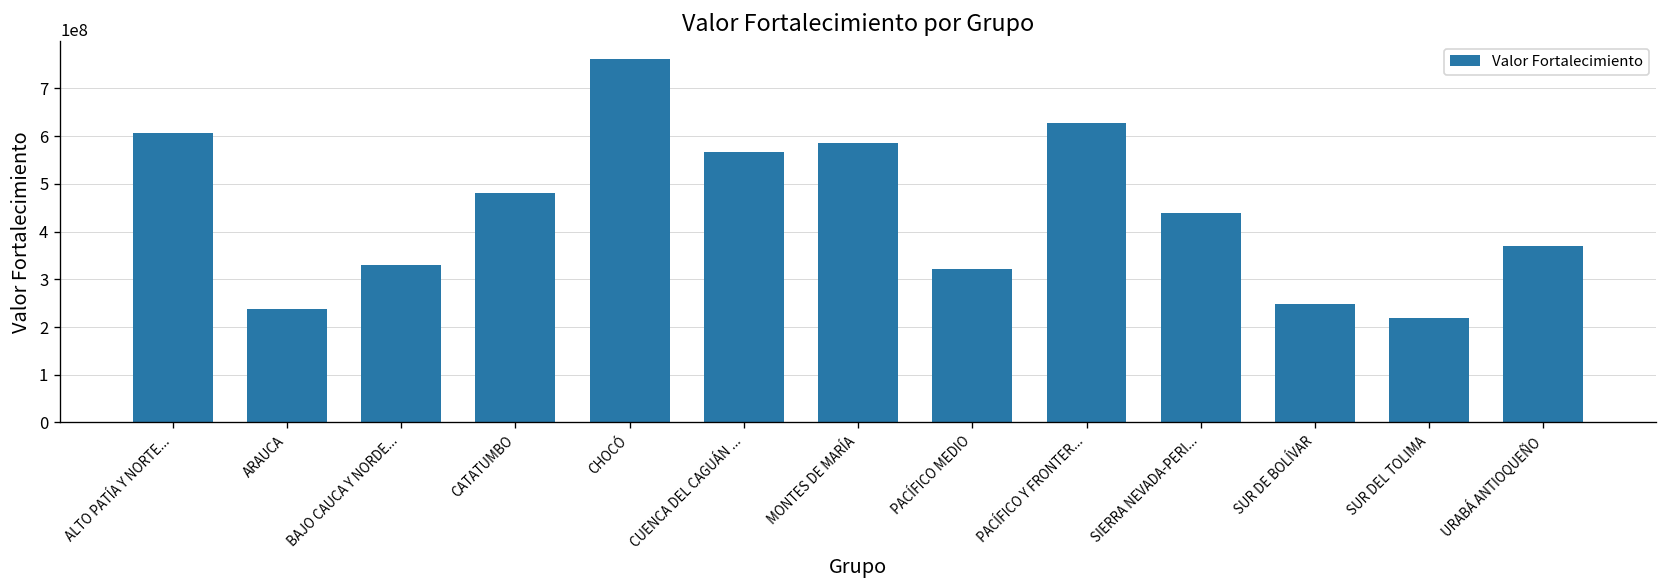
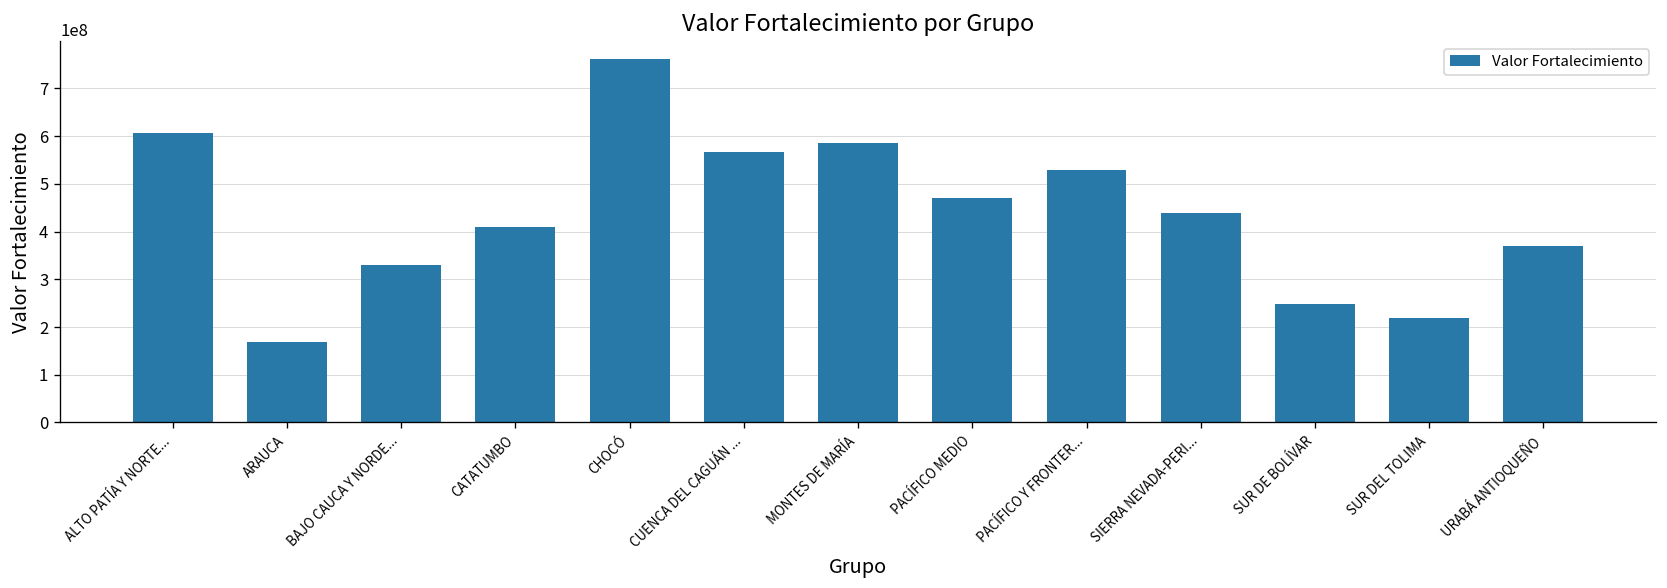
  {
    "ALTO PATÍA Y NORTE...": 610000000,
-   "ARAUCA": 240000000,
+   "ARAUCA": 170000000,
    "BAJO CAUCA Y NORDE...": 330000000,
-   "CATATUMBO": 480000000,
+   "CATATUMBO": 410000000,
    "CHOCÓ": 760000000,
    "CUENCA DEL CAGUÁN ...": 570000000,
    "MONTES DE MARÍA": 580000000,
-   "PACÍFICO MEDIO": 320000000,
-   "PACÍFICO Y FRONTER...": 630000000,
+   "PACÍFICO MEDIO": 470000000,
+   "PACÍFICO Y FRONTER...": 530000000,
    "SIERRA NEVADA-PERI...": 440000000,
    "SUR DE BOLÍVAR": 250000000,
    "SUR DEL TOLIMA": 220000000,
    "URABÁ ANTIOQUEÑO": 370000000
  }
